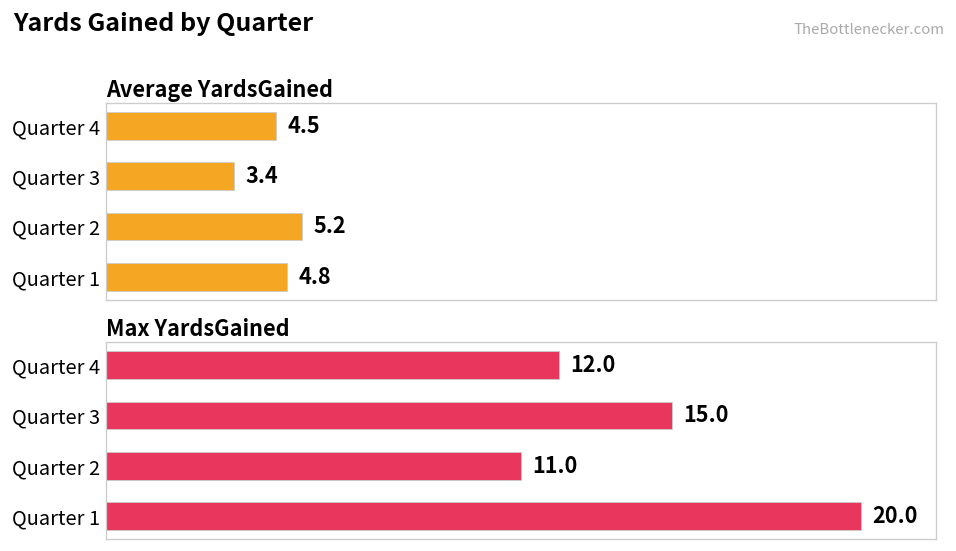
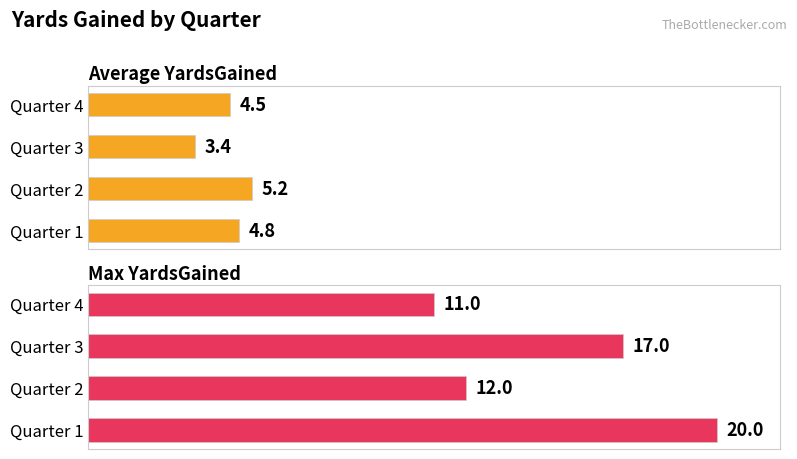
  {
    "Average YardsGained": {
      "Quarter 4": 4.5,
      "Quarter 3": 3.4,
      "Quarter 2": 5.2,
      "Quarter 1": 4.8
    },
    "Max YardsGained": {
-     "Quarter 4": 12.0,
-     "Quarter 3": 15.0,
-     "Quarter 2": 11.0,
+     "Quarter 4": 11.0,
+     "Quarter 3": 17.0,
+     "Quarter 2": 12.0,
      "Quarter 1": 20.0
    }
  }
